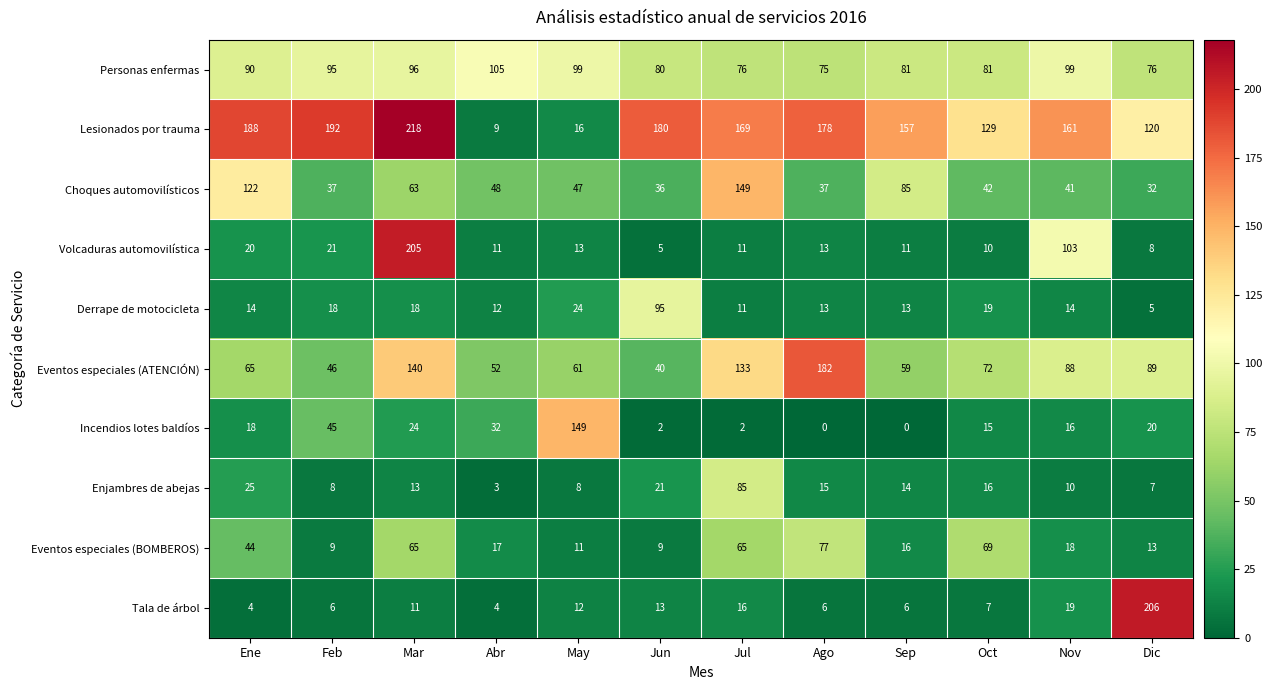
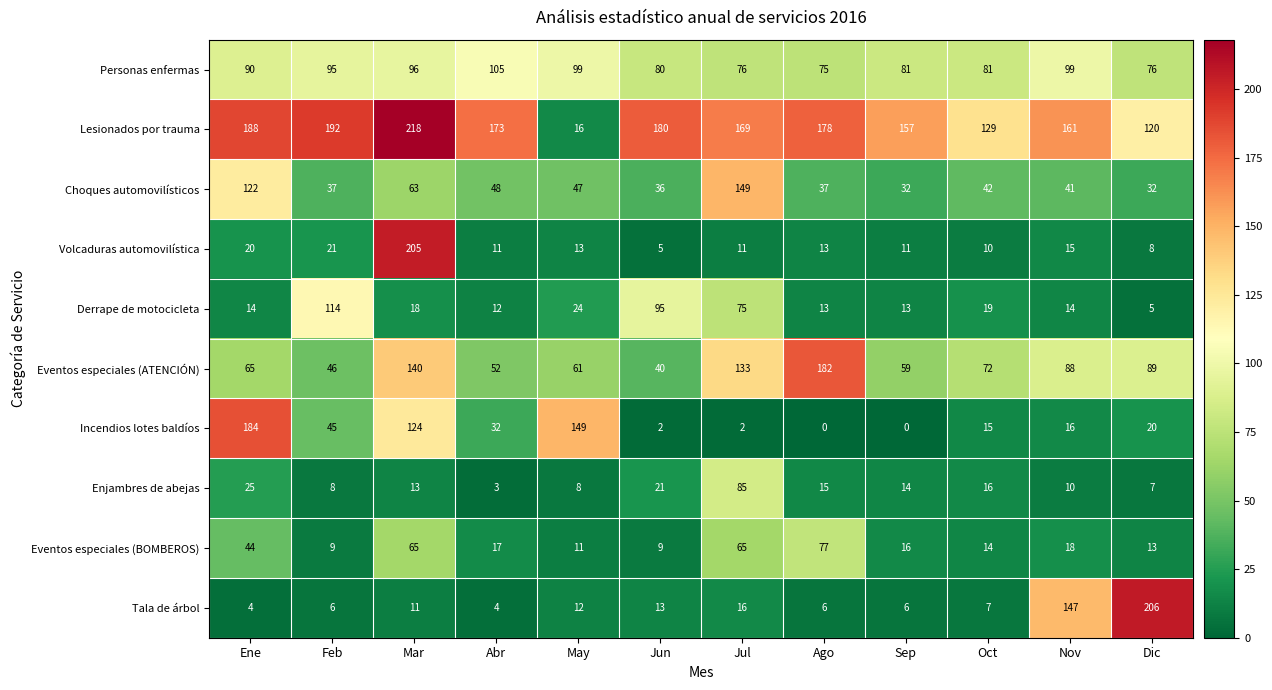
  {
    "Personas enfermas": {
      "Ene": 90,
      "Feb": 95,
      "Mar": 96,
      "Abr": 105,
      "May": 99,
      "Jun": 80,
      "Jul": 76,
      "Ago": 75,
      "Sep": 81,
      "Oct": 81,
      "Nov": 99,
      "Dic": 76
    },
    "Lesionados por trauma": {
      "Ene": 188,
      "Feb": 192,
      "Mar": 218,
-     "Abr": 9,
+     "Abr": 173,
      "May": 16,
      "Jun": 180,
      "Jul": 169,
      "Ago": 178,
      "Sep": 157,
      "Oct": 129,
      "Nov": 161,
      "Dic": 120
    },
    "Choques automovilísticos": {
      "Ene": 122,
      "Feb": 37,
      "Mar": 63,
      "Abr": 48,
      "May": 47,
      "Jun": 36,
      "Jul": 149,
      "Ago": 37,
-     "Sep": 85,
+     "Sep": 32,
      "Oct": 42,
      "Nov": 41,
      "Dic": 32
    },
    "Volcaduras automovilística": {
      "Ene": 20,
      "Feb": 21,
      "Mar": 205,
      "Abr": 11,
      "May": 13,
      "Jun": 5,
      "Jul": 11,
      "Ago": 13,
      "Sep": 11,
      "Oct": 10,
-     "Nov": 103,
+     "Nov": 15,
      "Dic": 8
    },
    "Derrape de motocicleta": {
      "Ene": 14,
-     "Feb": 18,
+     "Feb": 114,
      "Mar": 18,
      "Abr": 12,
      "May": 24,
      "Jun": 95,
-     "Jul": 11,
+     "Jul": 75,
      "Ago": 13,
      "Sep": 13,
      "Oct": 19,
      "Nov": 14,
      "Dic": 5
    },
    "Eventos especiales (ATENCIÓN)": {
      "Ene": 65,
      "Feb": 46,
      "Mar": 140,
      "Abr": 52,
      "May": 61,
      "Jun": 40,
      "Jul": 133,
      "Ago": 182,
      "Sep": 59,
      "Oct": 72,
      "Nov": 88,
      "Dic": 89
    },
    "Incendios lotes baldíos": {
-     "Ene": 18,
+     "Ene": 184,
      "Feb": 45,
-     "Mar": 24,
+     "Mar": 124,
      "Abr": 32,
      "May": 149,
      "Jun": 2,
      "Jul": 2,
      "Ago": 0,
      "Sep": 0,
      "Oct": 15,
      "Nov": 16,
      "Dic": 20
    },
    "Enjambres de abejas": {
      "Ene": 25,
      "Feb": 8,
      "Mar": 13,
      "Abr": 3,
      "May": 8,
      "Jun": 21,
      "Jul": 85,
      "Ago": 15,
      "Sep": 14,
      "Oct": 16,
      "Nov": 10,
      "Dic": 7
    },
    "Eventos especiales (BOMBEROS)": {
      "Ene": 44,
      "Feb": 9,
      "Mar": 65,
      "Abr": 17,
      "May": 11,
      "Jun": 9,
      "Jul": 65,
      "Ago": 77,
      "Sep": 16,
-     "Oct": 69,
+     "Oct": 14,
      "Nov": 18,
      "Dic": 13
    },
    "Tala de árbol": {
      "Ene": 4,
      "Feb": 6,
      "Mar": 11,
      "Abr": 4,
      "May": 12,
      "Jun": 13,
      "Jul": 16,
      "Ago": 6,
      "Sep": 6,
      "Oct": 7,
-     "Nov": 19,
+     "Nov": 147,
      "Dic": 206
    }
  }
